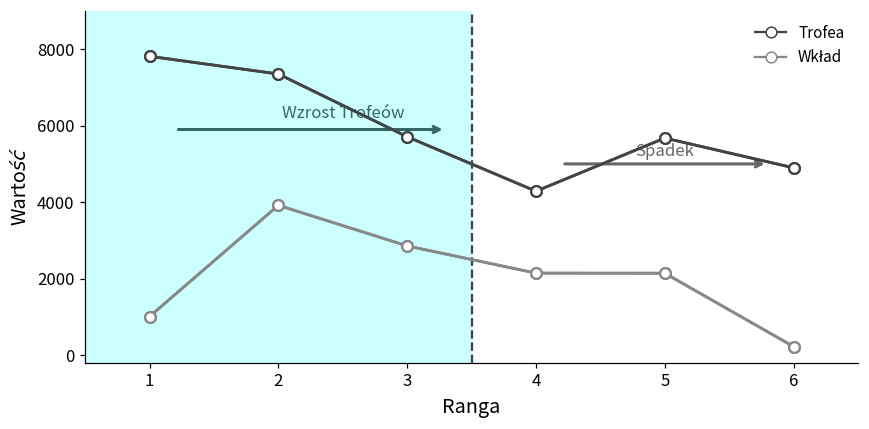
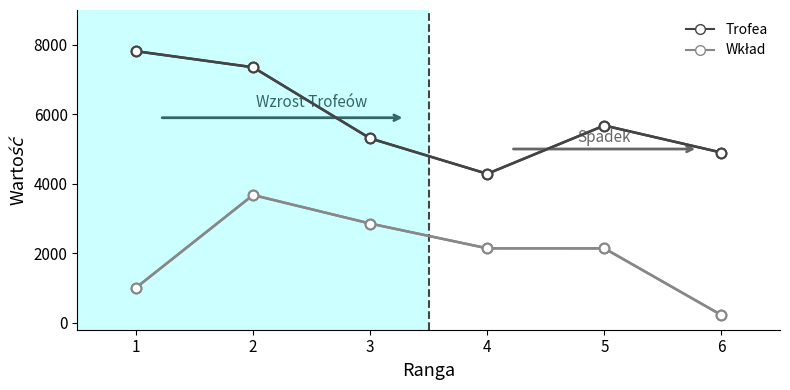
  {
    "Trofea": {
      "1": 7800,
      "2": 7400,
-     "3": 5700,
+     "3": 5300,
      "4": 4300,
      "5": 5700,
      "6": 4900
    },
    "Wkład": {
      "1": 1000,
-     "2": 3900,
+     "2": 3700,
      "3": 2900,
      "4": 2100,
      "5": 2100,
      "6": 200
    }
  }
